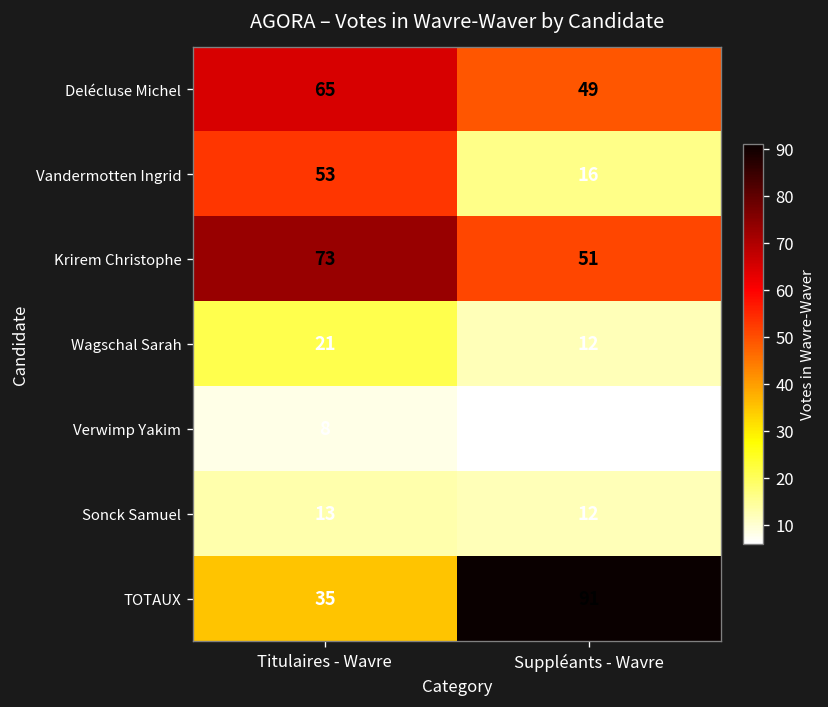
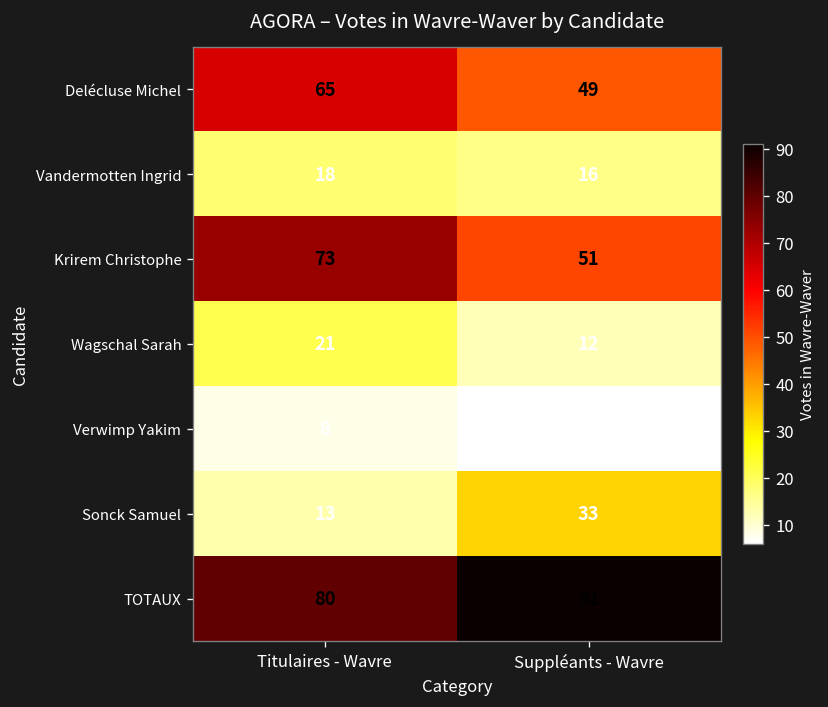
  {
    "Delécluse Michel": {
      "Titulaires - Wavre": 65,
      "Suppléants - Wavre": 49
    },
    "Vandermotten Ingrid": {
-     "Titulaires - Wavre": 53,
+     "Titulaires - Wavre": 18,
      "Suppléants - Wavre": 16
    },
    "Krirem Christophe": {
      "Titulaires - Wavre": 73,
      "Suppléants - Wavre": 51
    },
    "Wagschal Sarah": {
      "Titulaires - Wavre": 21,
      "Suppléants - Wavre": 12
    },
    "Sonck Samuel": {
      "Titulaires - Wavre": 13,
-     "Suppléants - Wavre": 12
+     "Suppléants - Wavre": 33
    },
    "TOTAUX": {
-     "Titulaires - Wavre": 35
+     "Titulaires - Wavre": 80
    }
  }
